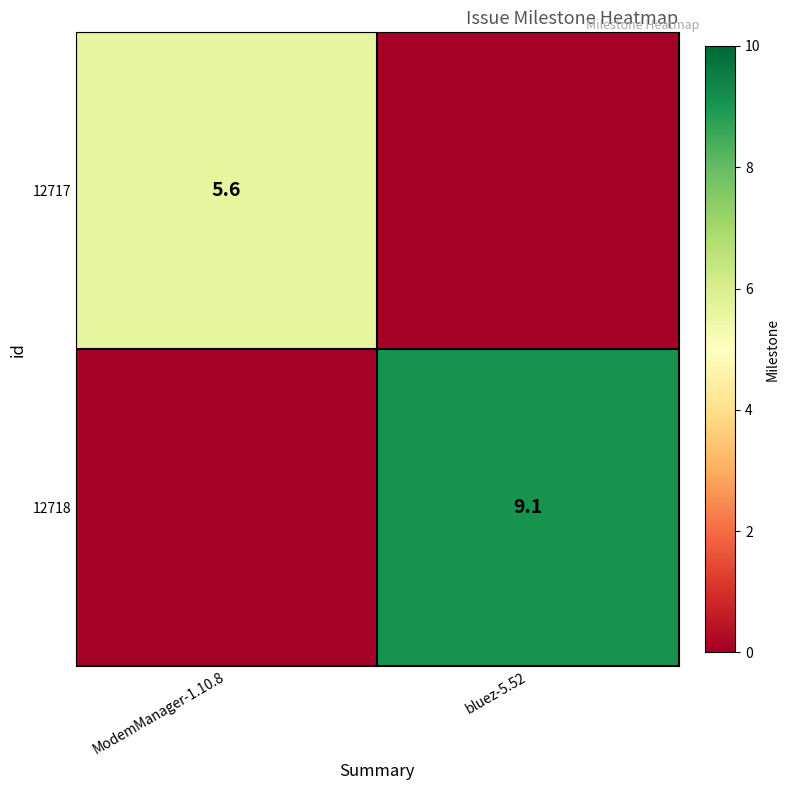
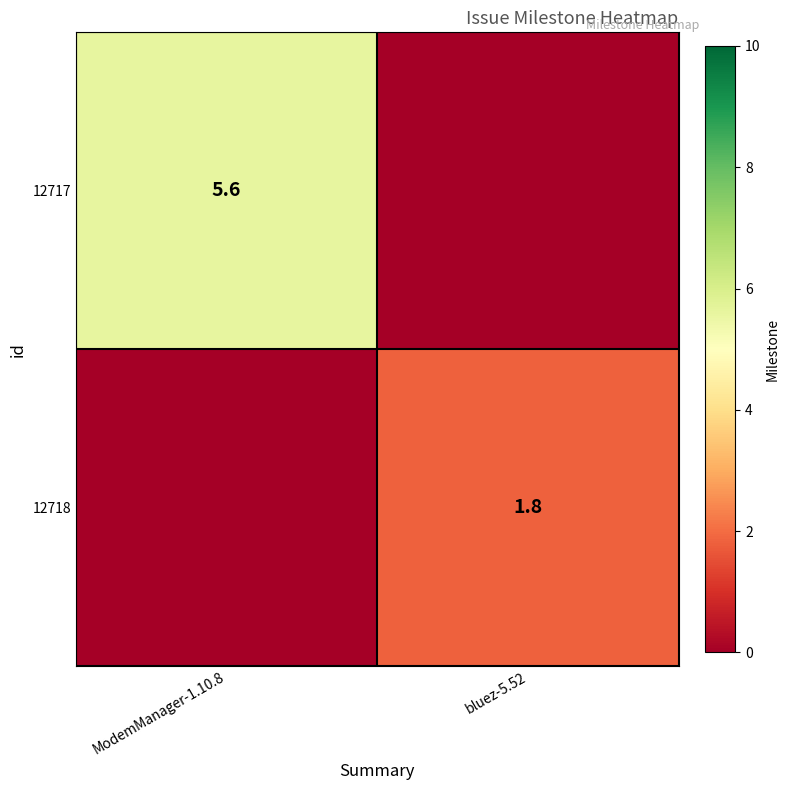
  {
    "12717": {
      "ModemManager-1.10.8": 5.6
    },
    "12718": {
-     "bluez-5.52": 9.1
+     "bluez-5.52": 1.8
    }
  }
